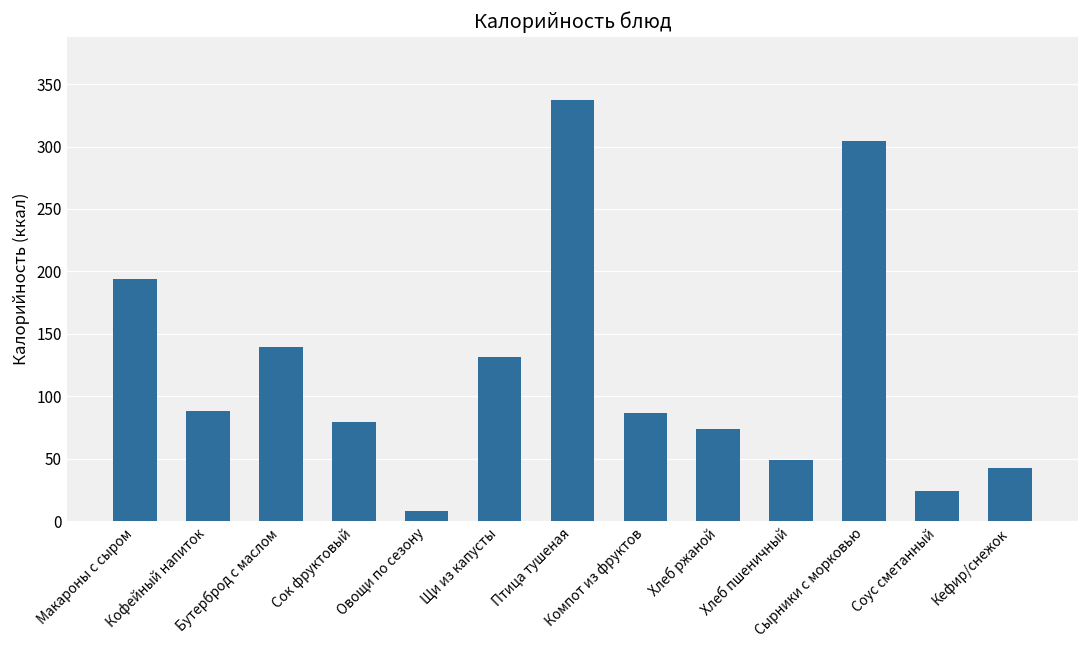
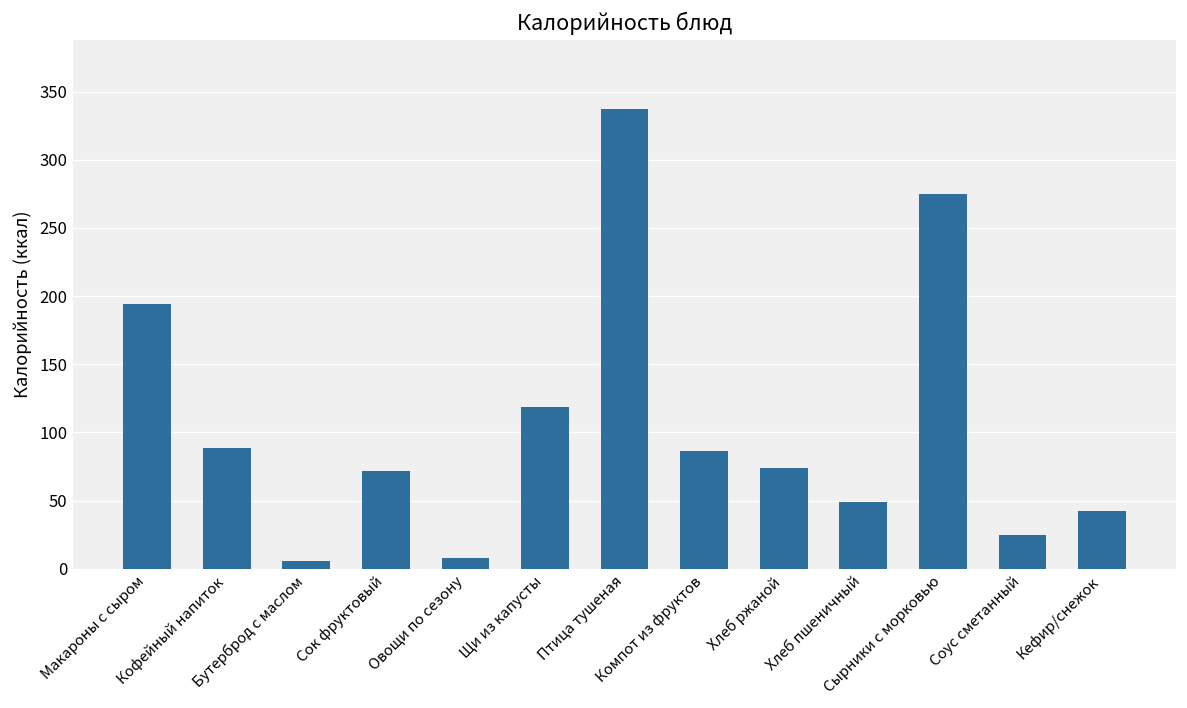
  {
    "Макароны с сыром": 194,
    "Кофейный напиток": 88,
-   "Бутерброд с маслом": 140,
-   "Сок фруктовый": 80,
+   "Бутерброд с маслом": 5,
+   "Сок фруктовый": 72,
    "Овощи по сезону": 8,
-   "Щи из капусты": 131,
+   "Щи из капусты": 119,
    "Птица тушеная": 337,
    "Компот из фруктов": 86,
    "Хлеб ржаной": 74,
    "Хлеб пшеничный": 49,
-   "Сырники с морковью": 304,
+   "Сырники с морковью": 275,
    "Соус сметанный": 24,
    "Кефир/снежок": 42
  }
